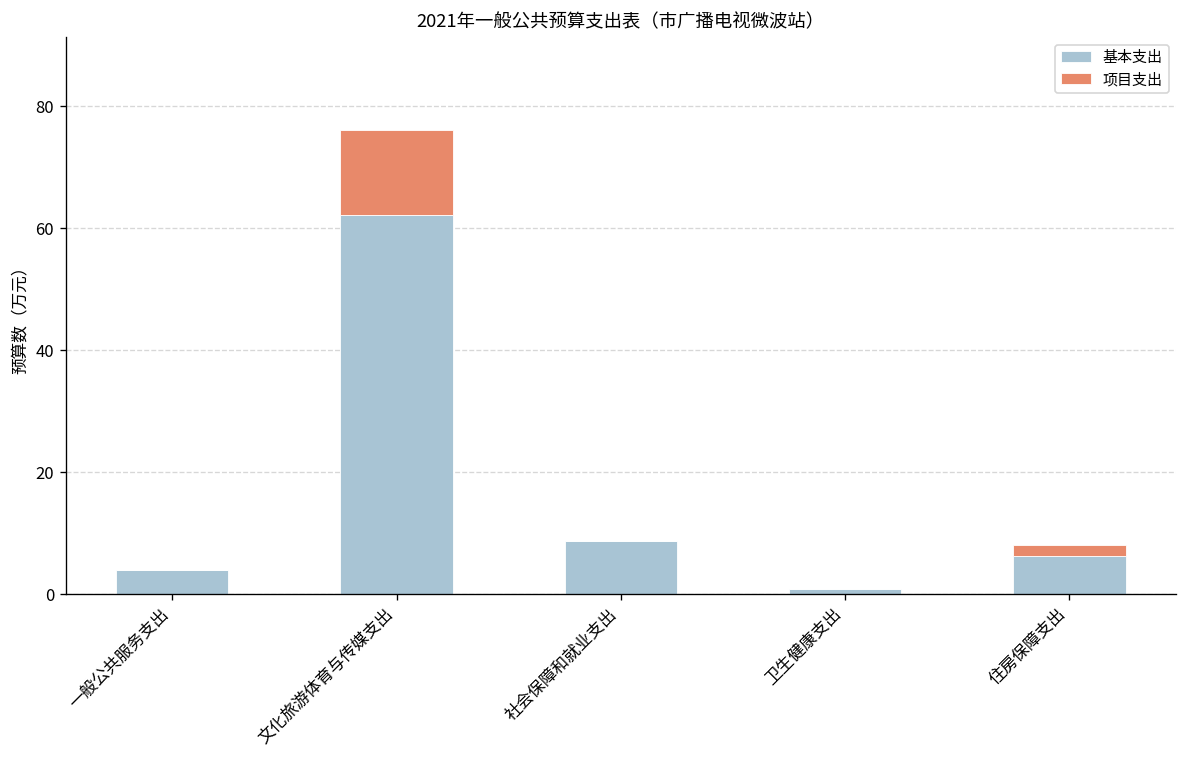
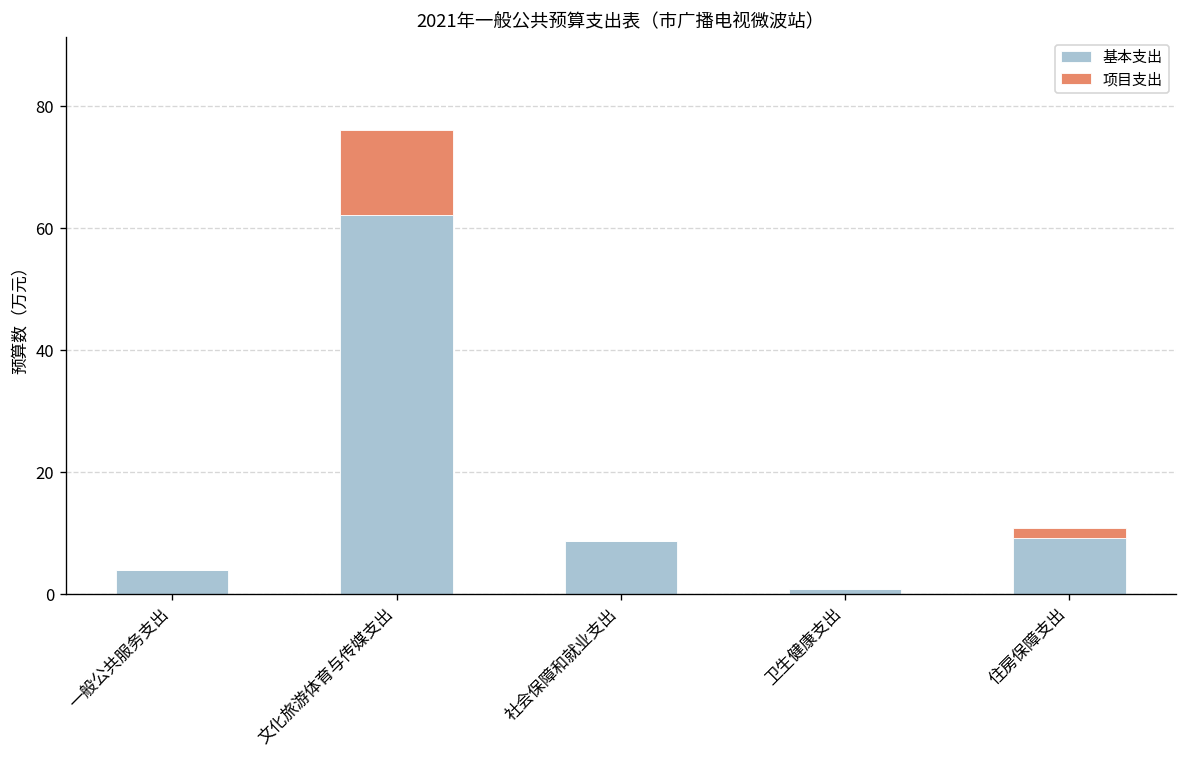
  {
    "基本支出": {
      "一般公共服务支出": 4,
      "文化旅游体育与传媒支出": 62,
      "社会保障和就业支出": 9,
      "卫生健康支出": 1,
-     "住房保障支出": 6
+     "住房保障支出": 9
    },
    "项目支出": {
      "一般公共服务支出": 0,
      "文化旅游体育与传媒支出": 14,
      "社会保障和就业支出": 0,
      "卫生健康支出": 0,
      "住房保障支出": 2
    }
  }
